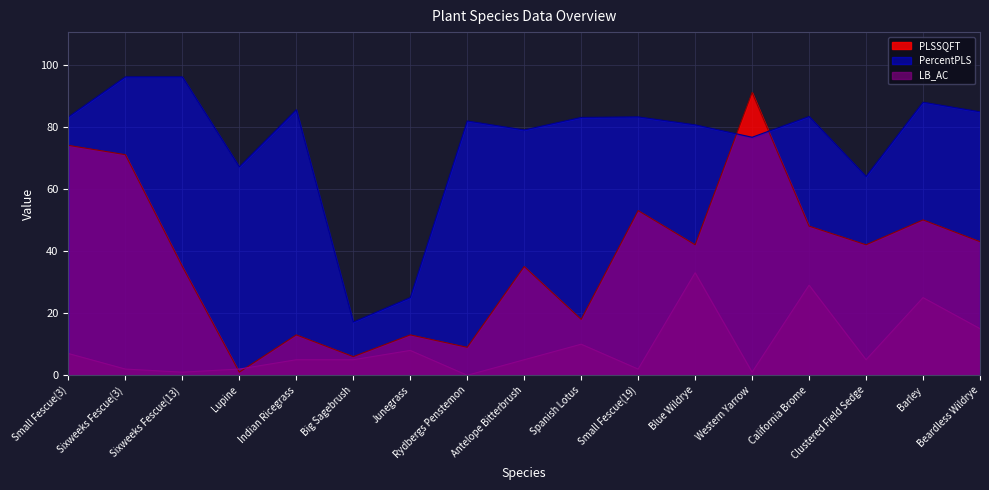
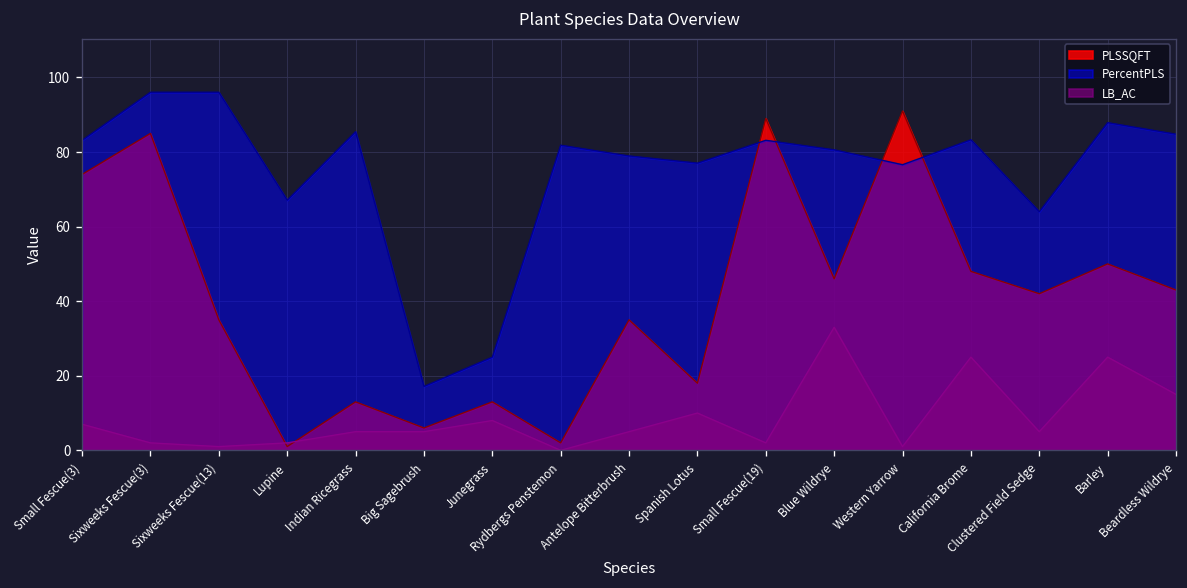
  {
    "PLSSQFT": {
      "Small Fescue(3)": 74,
-     "Sixweeks Fescue(3)": 71,
+     "Sixweeks Fescue(3)": 85,
      "Sixweeks Fescue(13)": 35,
      "Lupine": 1,
      "Indian Ricegrass": 13,
      "Big Sagebrush": 6,
      "Junegrass": 13,
-     "Rydbergs Penstemon": 9,
+     "Rydbergs Penstemon": 2,
      "Antelope Bitterbrush": 35,
      "Spanish Lotus": 18,
-     "Small Fescue(19)": 53,
-     "Blue Wildrye": 42,
+     "Small Fescue(19)": 89,
+     "Blue Wildrye": 46,
      "Western Yarrow": 91,
      "California Brome": 48,
      "Clustered Field Sedge": 42,
      "Barley": 50,
      "Beardless Wildrye": 43
    },
    "PercentPLS": {
      "Small Fescue(3)": 83,
      "Sixweeks Fescue(3)": 96,
      "Sixweeks Fescue(13)": 96,
      "Lupine": 67,
      "Indian Ricegrass": 85,
      "Big Sagebrush": 17,
      "Junegrass": 25,
      "Rydbergs Penstemon": 82,
      "Antelope Bitterbrush": 79,
-     "Spanish Lotus": 83,
+     "Spanish Lotus": 77,
      "Small Fescue(19)": 83,
      "Blue Wildrye": 81,
      "Western Yarrow": 77,
      "California Brome": 83,
      "Clustered Field Sedge": 64,
      "Barley": 88,
      "Beardless Wildrye": 85
    },
    "LB_AC": {
      "Small Fescue(3)": 7,
      "Sixweeks Fescue(3)": 2,
      "Sixweeks Fescue(13)": 1,
      "Lupine": 2,
      "Indian Ricegrass": 5,
      "Big Sagebrush": 5,
      "Junegrass": 8,
      "Rydbergs Penstemon": 0,
      "Antelope Bitterbrush": 5,
      "Spanish Lotus": 10,
      "Small Fescue(19)": 2,
      "Blue Wildrye": 33,
      "Western Yarrow": 1,
-     "California Brome": 29,
+     "California Brome": 25,
      "Clustered Field Sedge": 5,
      "Barley": 25,
      "Beardless Wildrye": 15
    }
  }
